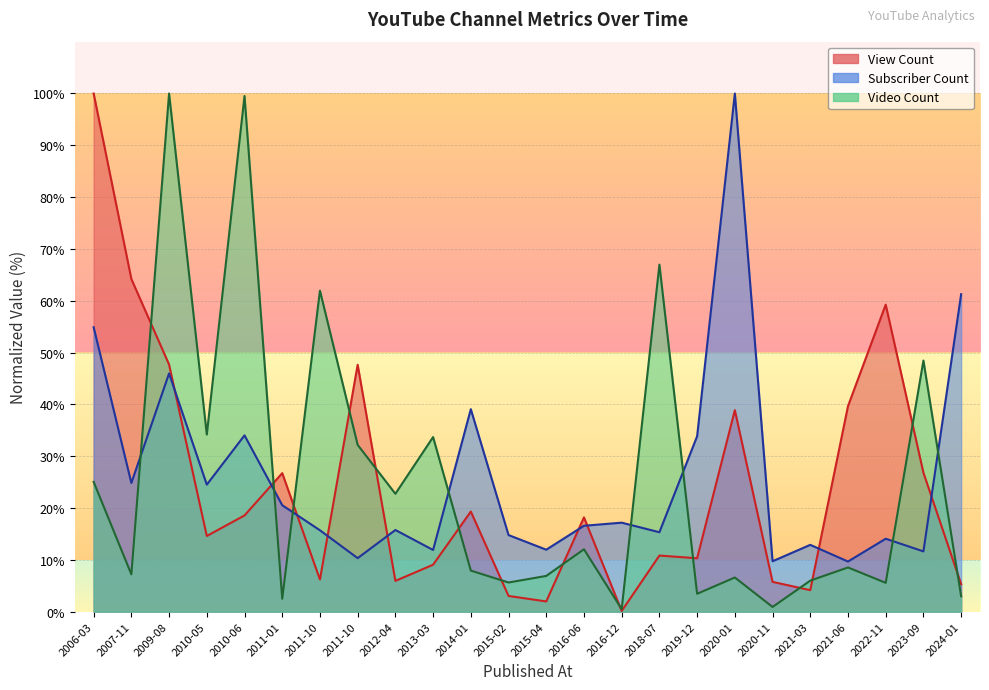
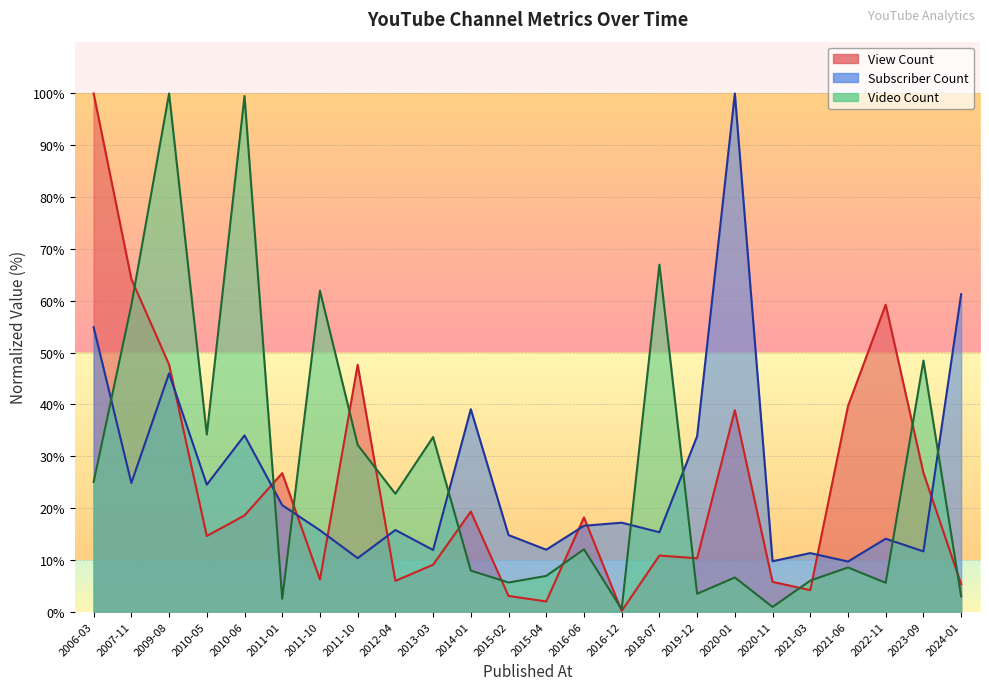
  {
    "View Count": {
      "2006-03": "100%",
      "2007-11": "64%",
      "2009-08": "48%",
      "2010-05": "15%",
      "2010-06": "19%",
      "2011-01": "27%",
      "2012-04": "6%",
      "2013-03": "9%",
      "2014-01": "19%",
      "2015-02": "3%",
      "2015-04": "2%",
      "2016-06": "18%",
      "2018-07": "11%",
      "2019-12": "10%",
      "2020-01": "39%",
      "2020-11": "6%",
      "2021-03": "4%",
      "2021-06": "40%",
      "2022-11": "59%",
      "2023-09": "27%",
      "2024-01": "5%"
    },
    "Subscriber Count": {
      "2006-03": "55%",
      "2007-11": "25%",
      "2009-08": "46%",
      "2010-05": "25%",
      "2010-06": "34%",
      "2011-01": "21%",
      "2012-04": "16%",
      "2013-03": "12%",
      "2014-01": "39%",
      "2015-02": "15%",
      "2015-04": "12%",
      "2016-06": "17%",
      "2016-12": "17%",
      "2018-07": "15%",
      "2019-12": "34%",
      "2020-01": "100%",
      "2020-11": "10%",
-     "2021-03": "13%",
+     "2021-03": "11%",
      "2021-06": "10%",
      "2022-11": "14%",
      "2023-09": "12%",
      "2024-01": "61%"
    },
    "Video Count": {
      "2006-03": "25%",
-     "2007-11": "7%",
+     "2007-11": "59%",
      "2009-08": "100%",
      "2010-05": "34%",
      "2010-06": "100%",
      "2011-01": "2%",
      "2012-04": "23%",
      "2013-03": "34%",
      "2014-01": "8%",
      "2015-02": "6%",
      "2015-04": "7%",
      "2016-06": "12%",
      "2018-07": "67%",
      "2019-12": "3%",
      "2020-01": "7%",
      "2020-11": "1%",
      "2021-03": "6%",
      "2021-06": "9%",
      "2022-11": "6%",
      "2023-09": "48%",
      "2024-01": "3%"
    }
  }
